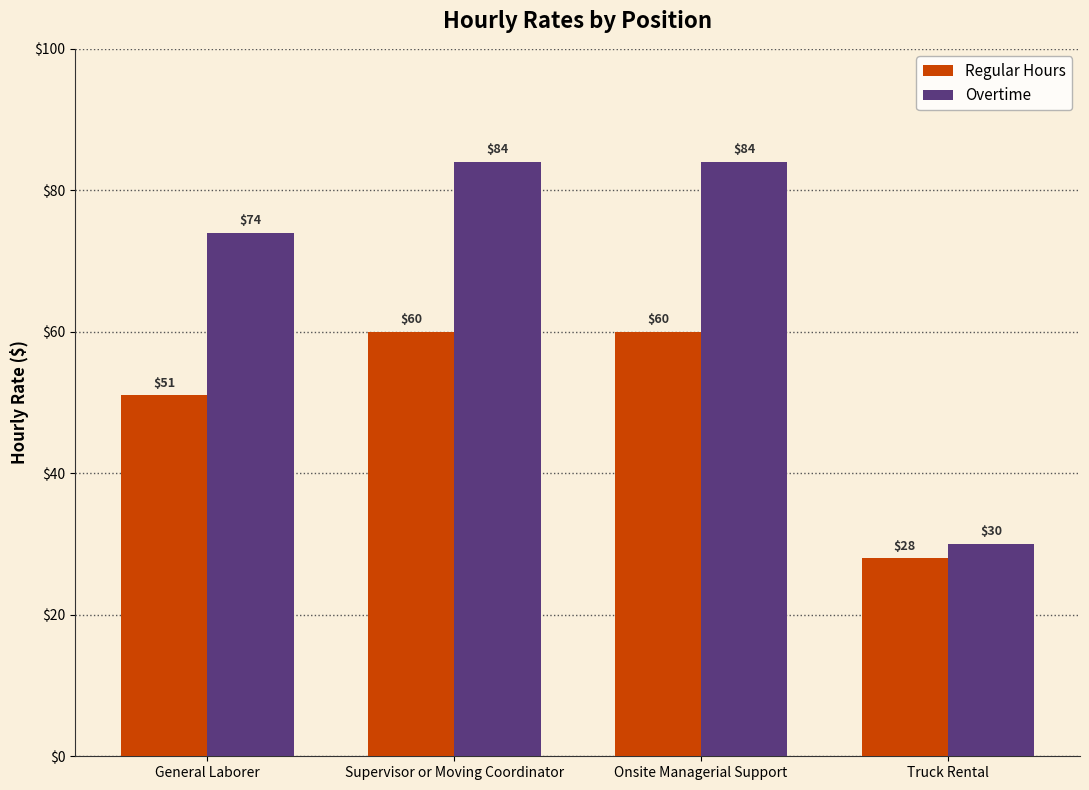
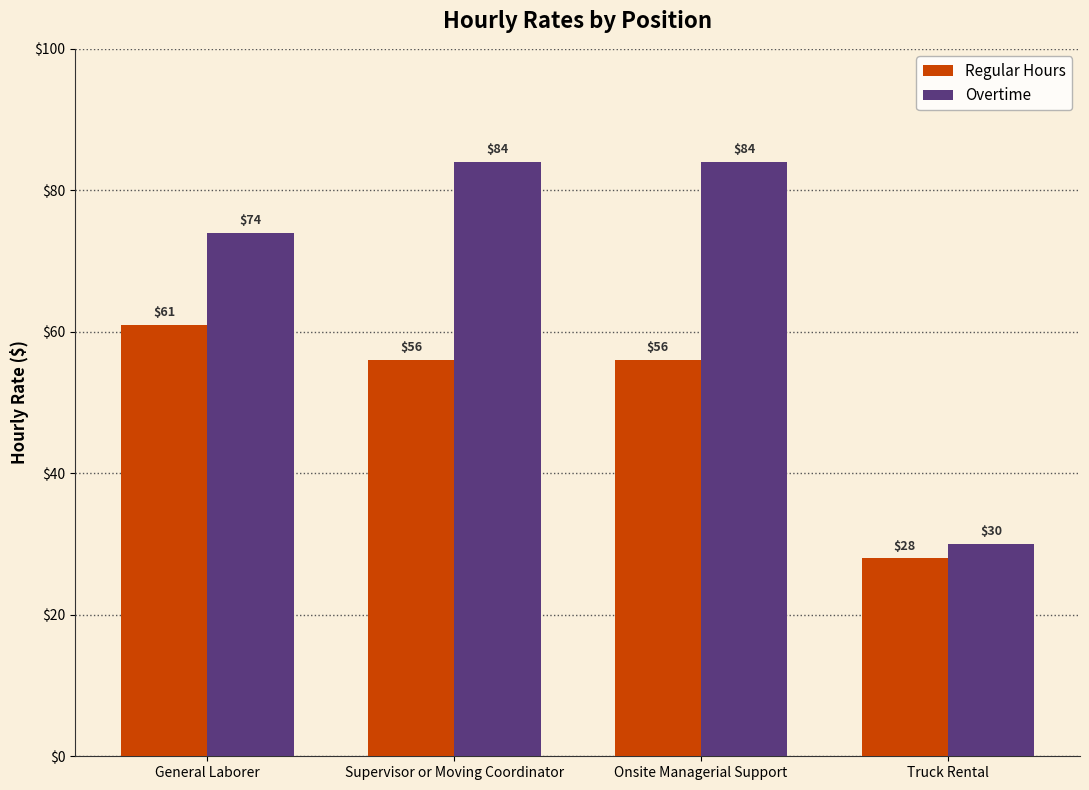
  {
    "Regular Hours": {
-     "General Laborer": "$51",
-     "Supervisor or Moving Coordinator": "$60",
-     "Onsite Managerial Support": "$60",
+     "General Laborer": "$61",
+     "Supervisor or Moving Coordinator": "$56",
+     "Onsite Managerial Support": "$56",
      "Truck Rental": "$28"
    },
    "Overtime": {
      "General Laborer": "$74",
      "Supervisor or Moving Coordinator": "$84",
      "Onsite Managerial Support": "$84",
      "Truck Rental": "$30"
    }
  }
